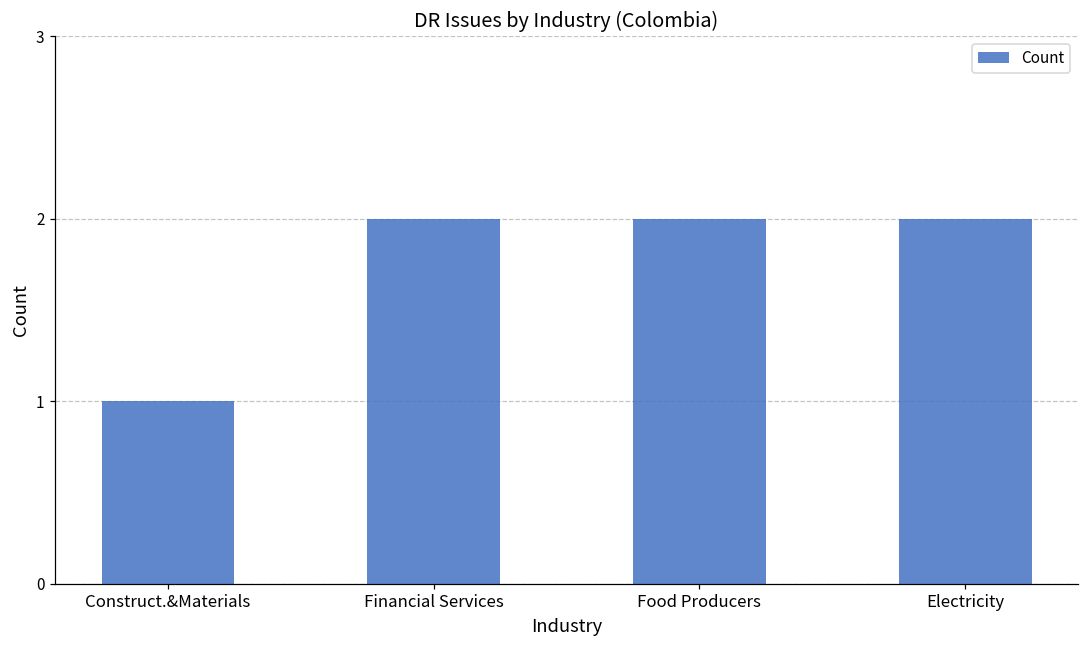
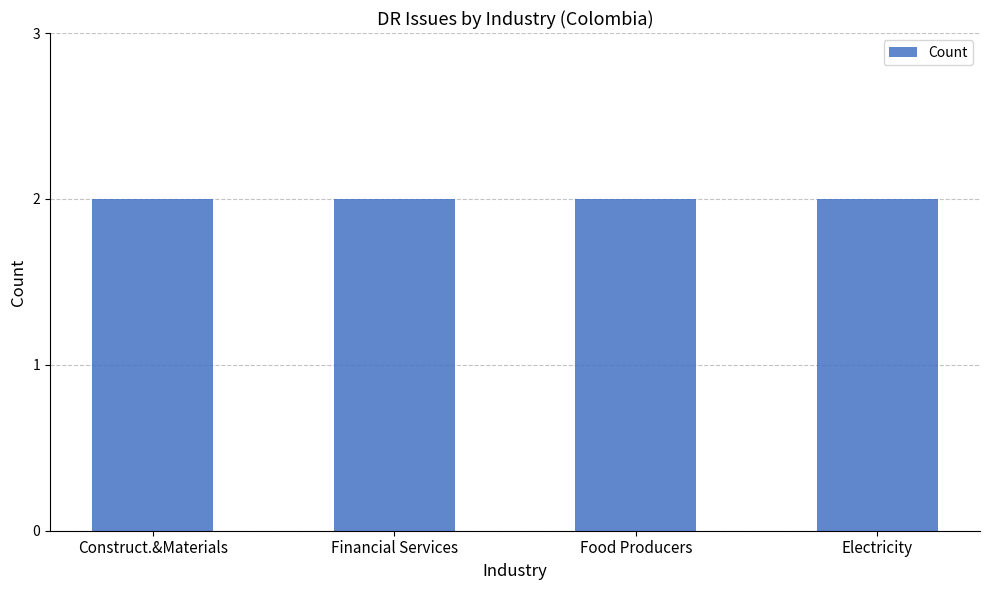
  {
-   "Construct.&Materials": 1,
+   "Construct.&Materials": 2,
    "Financial Services": 2,
    "Food Producers": 2,
    "Electricity": 2
  }
